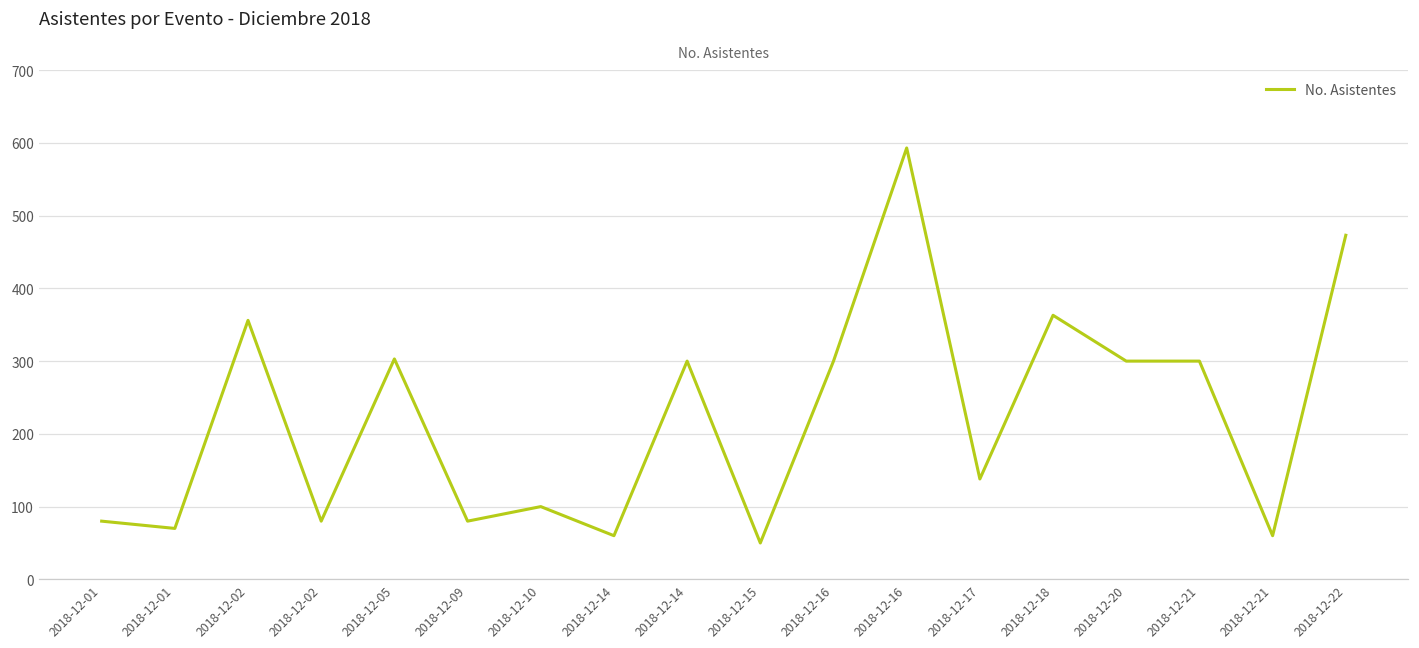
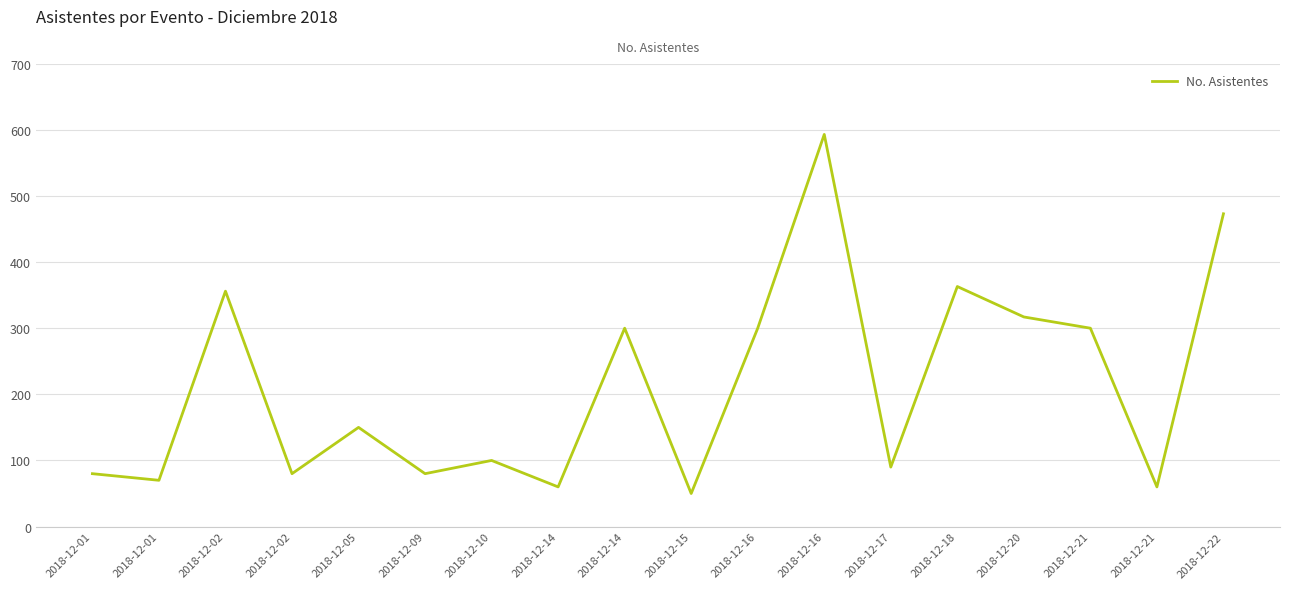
  {
-   "2018-12-05": 300,
+   "2018-12-05": 150,
    "2018-12-09": 80,
    "2018-12-10": 100,
    "2018-12-15": 50,
-   "2018-12-17": 140,
+   "2018-12-17": 90,
    "2018-12-18": 360,
-   "2018-12-20": 300,
+   "2018-12-20": 320,
    "2018-12-22": 470
  }
